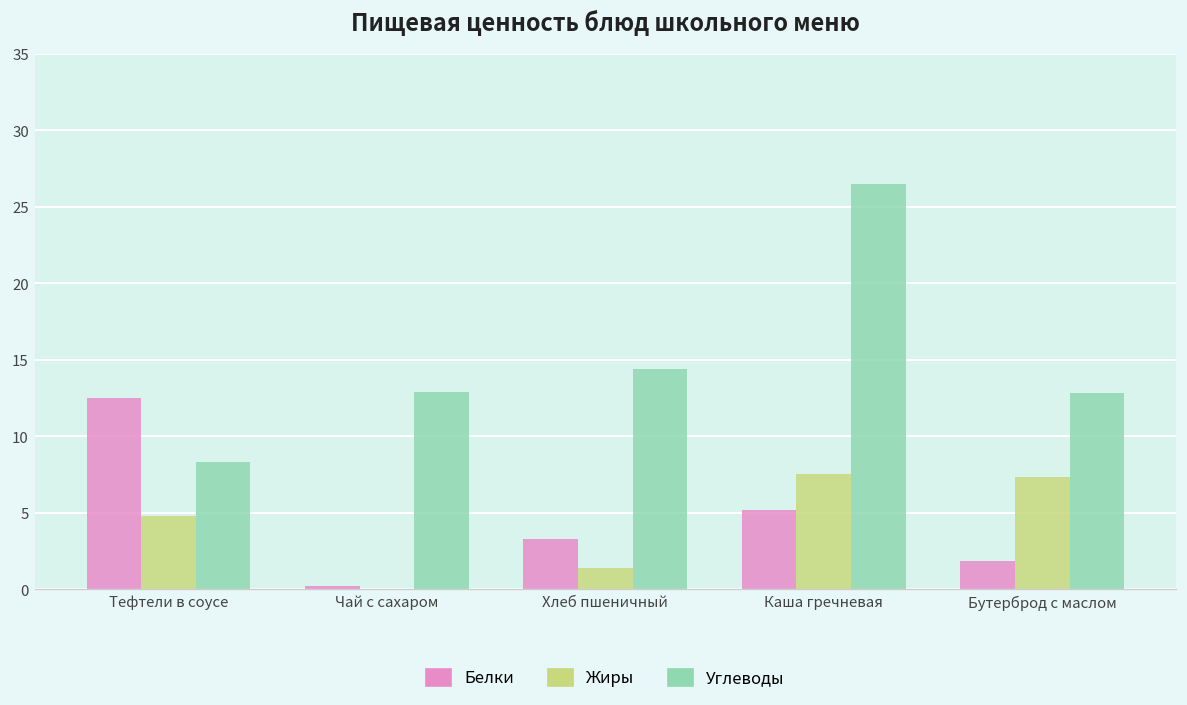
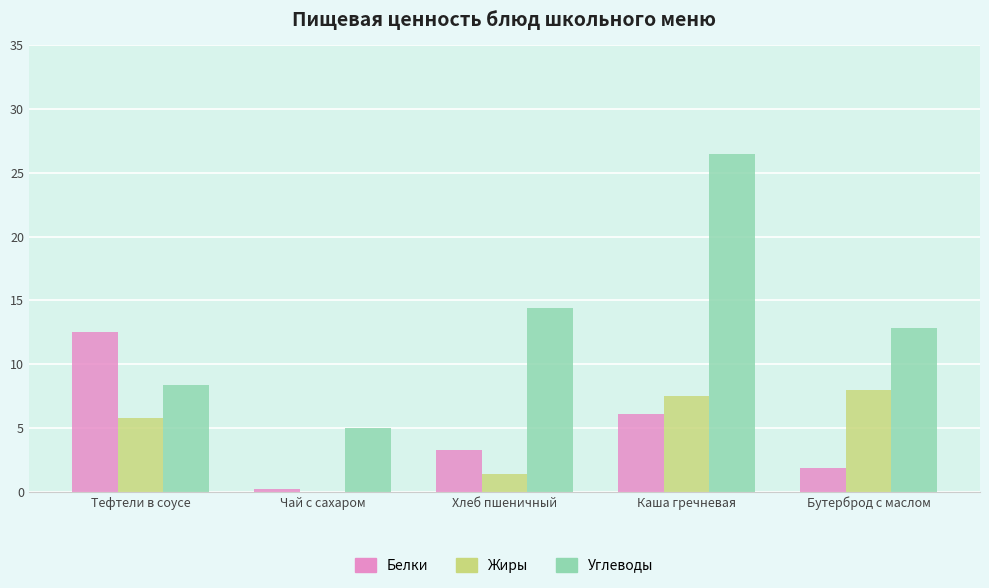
  {
    "Белки": {
      "Тефтели в соусе": 12.5,
      "Чай с сахаром": 0.2,
      "Хлеб пшеничный": 3.3,
-     "Каша гречневая": 5.2,
+     "Каша гречневая": 6.1,
      "Бутерброд с маслом": 1.9
    },
    "Жиры": {
-     "Тефтели в соусе": 4.8,
+     "Тефтели в соусе": 5.8,
      "Чай с сахаром": 0.0,
      "Хлеб пшеничный": 1.4,
      "Каша гречневая": 7.5,
-     "Бутерброд с маслом": 7.3
+     "Бутерброд с маслом": 8.0
    },
    "Углеводы": {
      "Тефтели в соусе": 8.3,
-     "Чай с сахаром": 12.9,
+     "Чай с сахаром": 5.0,
      "Хлеб пшеничный": 14.4,
      "Каша гречневая": 26.5,
      "Бутерброд с маслом": 12.9
    }
  }
